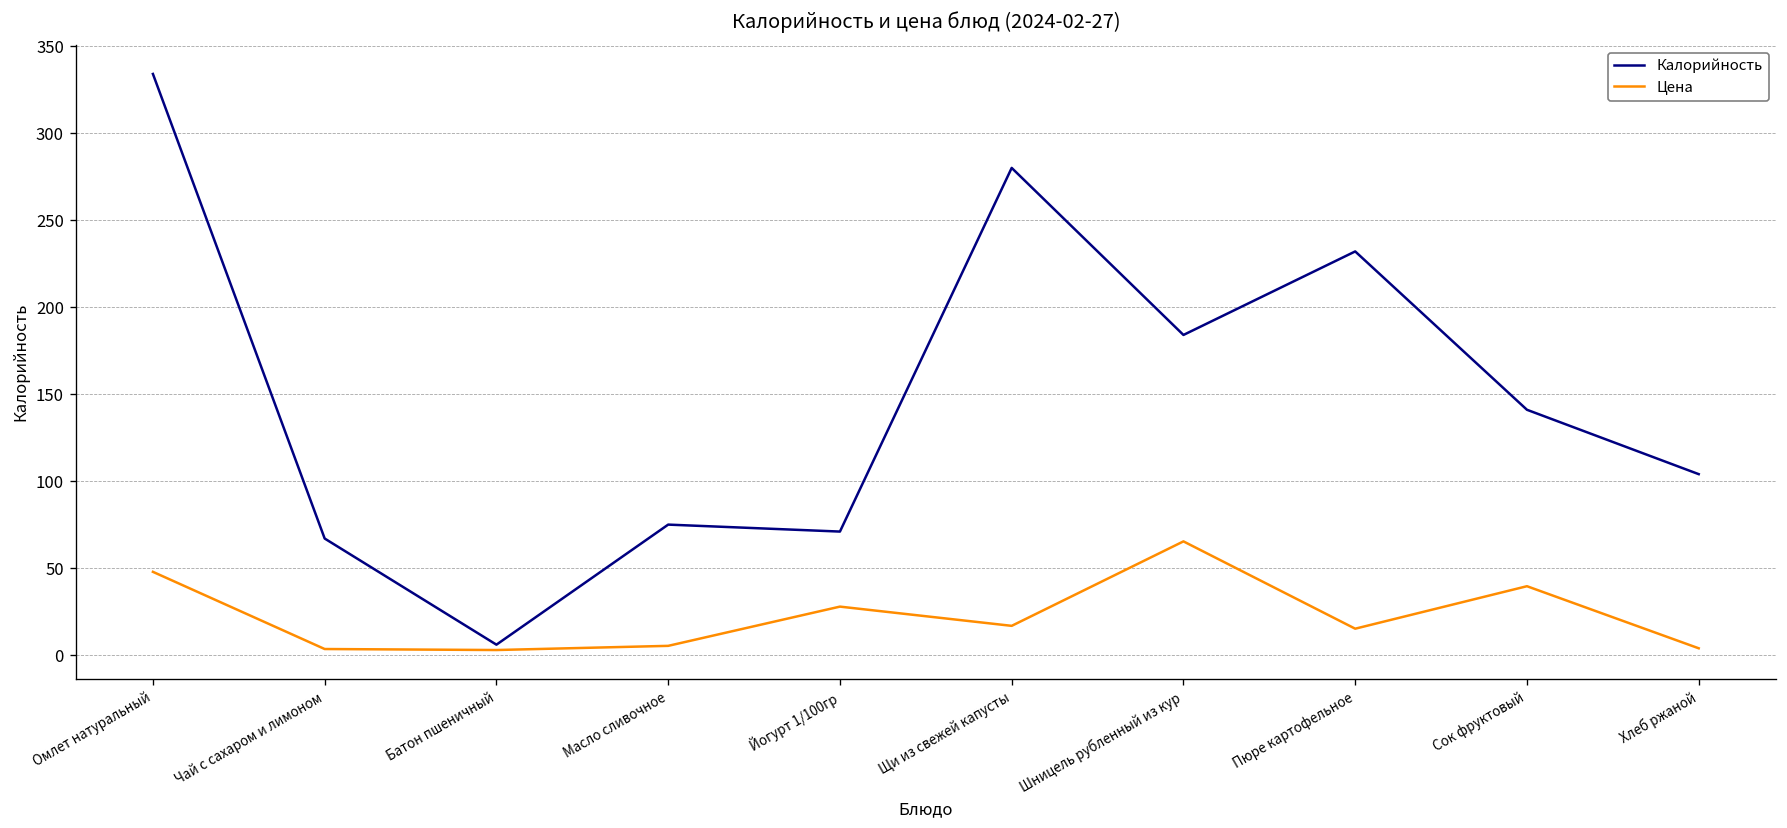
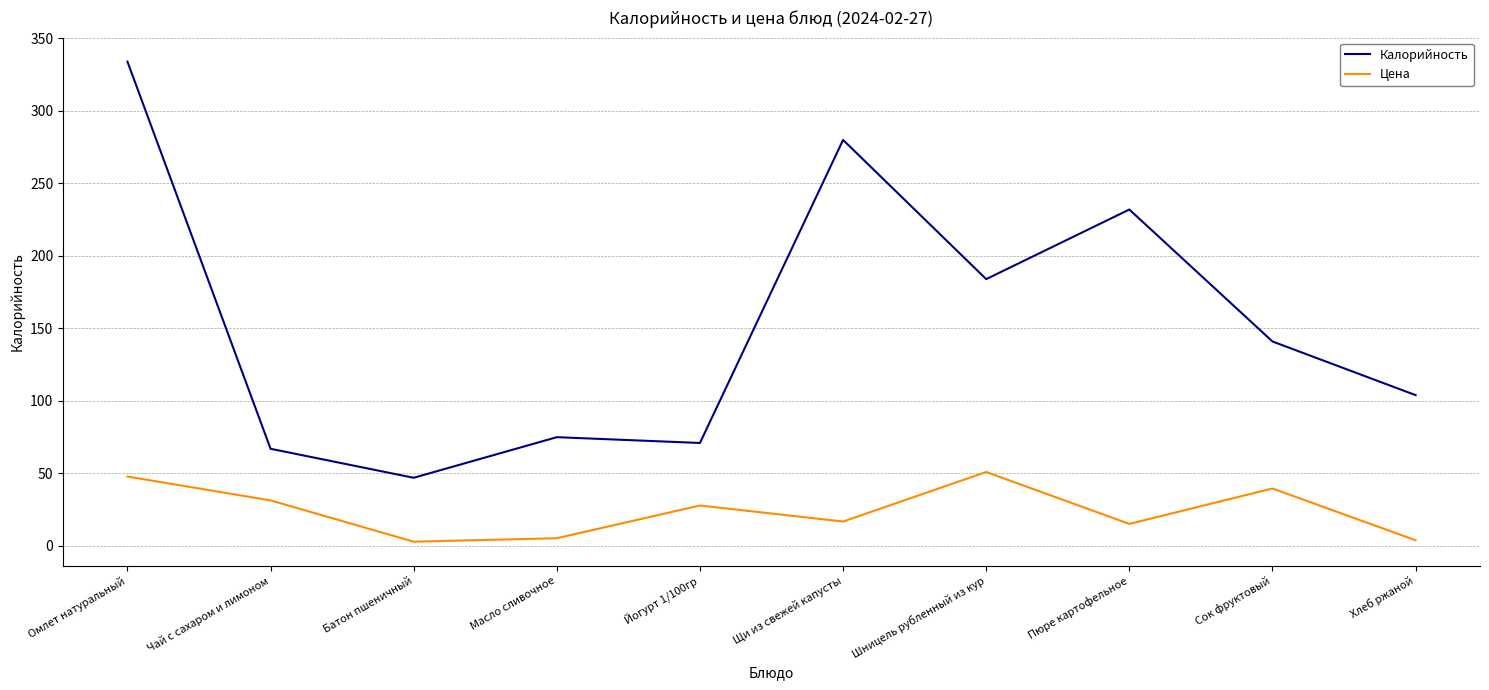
  {
    "Калорийность": {
      "Омлет натуральный": 334,
      "Чай с сахаром и лимоном": 67,
-     "Батон пшеничный": 6,
+     "Батон пшеничный": 47,
      "Масло сливочное": 75,
      "Йогурт 1/100гр": 71,
      "Щи из свежей капусты": 280,
      "Шницель рубленный из кур": 184,
      "Пюре картофельное": 232,
      "Сок фруктовый": 141,
      "Хлеб ржаной": 104
    },
    "Цена": {
      "Омлет натуральный": 48,
-     "Чай с сахаром и лимоном": 4,
+     "Чай с сахаром и лимоном": 31,
      "Батон пшеничный": 3,
      "Масло сливочное": 5,
      "Йогурт 1/100гр": 28,
      "Щи из свежей капусты": 17,
-     "Шницель рубленный из кур": 65,
+     "Шницель рубленный из кур": 51,
      "Пюре картофельное": 15,
      "Сок фруктовый": 40,
      "Хлеб ржаной": 4
    }
  }
